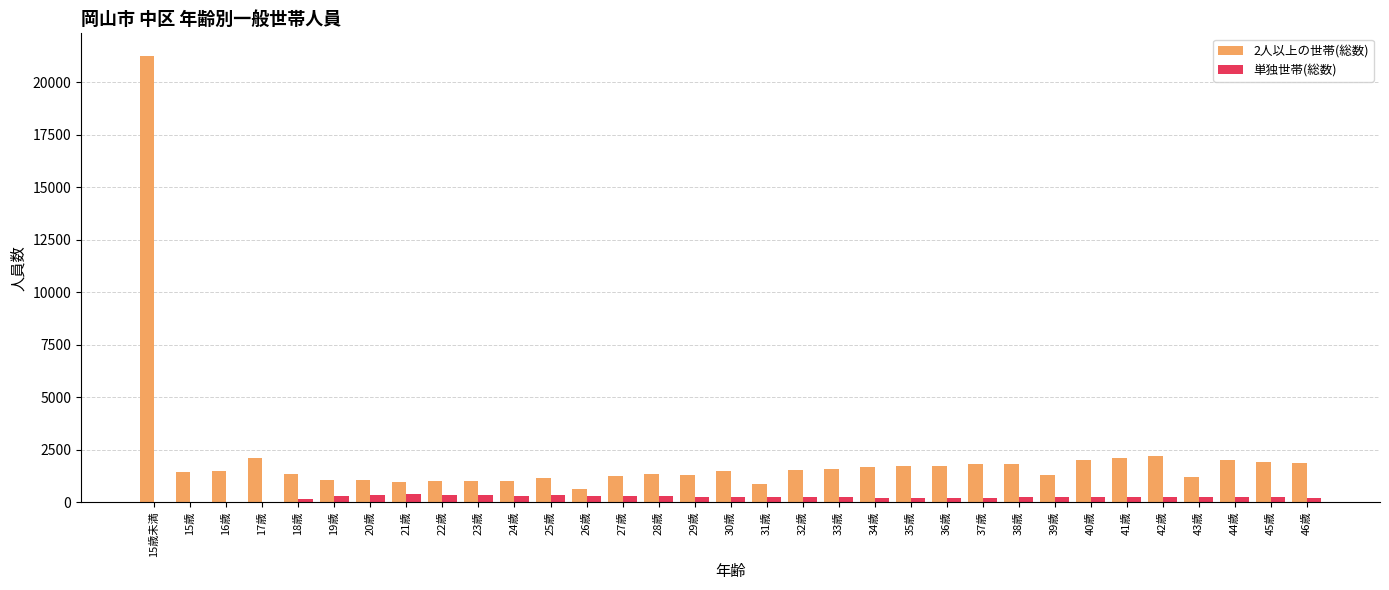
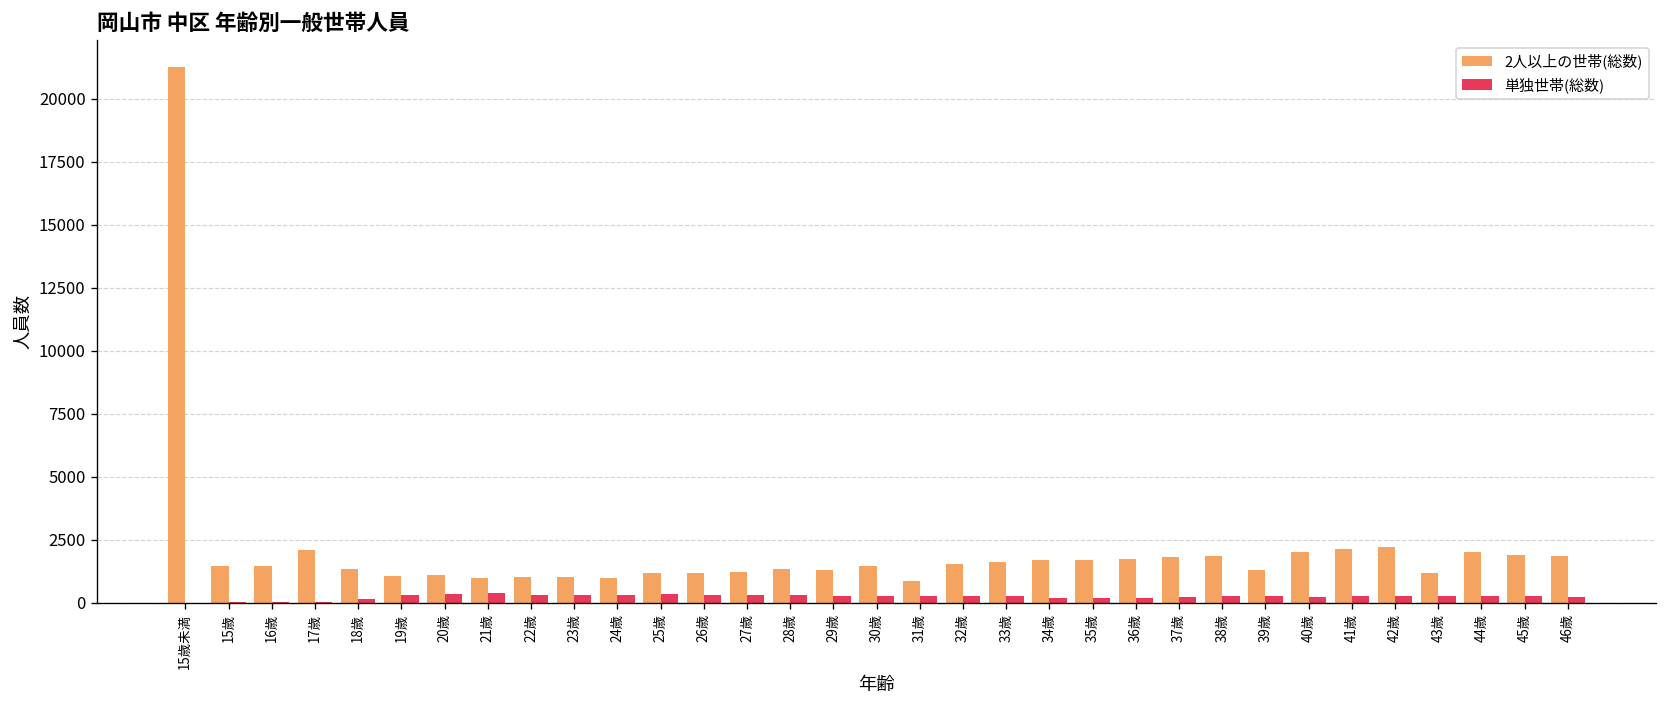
  {
    "2人以上の世帯(総数)": {
      "15歳未満": 21300,
      "15歳": 1400,
      "16歳": 1500,
      "17歳": 2100,
      "18歳": 1300,
      "19歳": 1100,
      "20歳": 1100,
      "21歳": 1000,
      "22歳": 1000,
      "23歳": 1000,
      "24歳": 1000,
      "25歳": 1200,
-     "26歳": 600,
+     "26歳": 1200,
      "27歳": 1200,
      "28歳": 1300,
      "29歳": 1300,
      "30歳": 1500,
      "31歳": 900,
      "32歳": 1500,
      "33歳": 1600,
      "34歳": 1700,
      "35歳": 1700,
      "36歳": 1700,
      "37歳": 1800,
      "38歳": 1800,
      "39歳": 1300,
      "40歳": 2000,
      "41歳": 2100,
      "42歳": 2200,
      "43歳": 1200,
      "44歳": 2000,
      "45歳": 1900,
      "46歳": 1900
    },
    "単独世帯(総数)": {
      "15歳未満": 0,
      "18歳": 200,
      "19歳": 300,
      "20歳": 400,
      "21歳": 400,
      "22歳": 300,
      "23歳": 300,
      "24歳": 300,
      "25歳": 400,
      "26歳": 300,
      "27歳": 300,
      "28歳": 300,
      "29歳": 300,
      "30歳": 300,
      "31歳": 300,
      "32歳": 200,
      "33歳": 300,
      "34歳": 200,
      "35歳": 200,
      "36歳": 200,
      "37歳": 200,
      "38歳": 200,
      "39歳": 200,
      "40歳": 200,
      "41歳": 300,
      "42歳": 300,
      "43歳": 300,
      "44歳": 300,
      "45歳": 300,
      "46歳": 200
    }
  }
